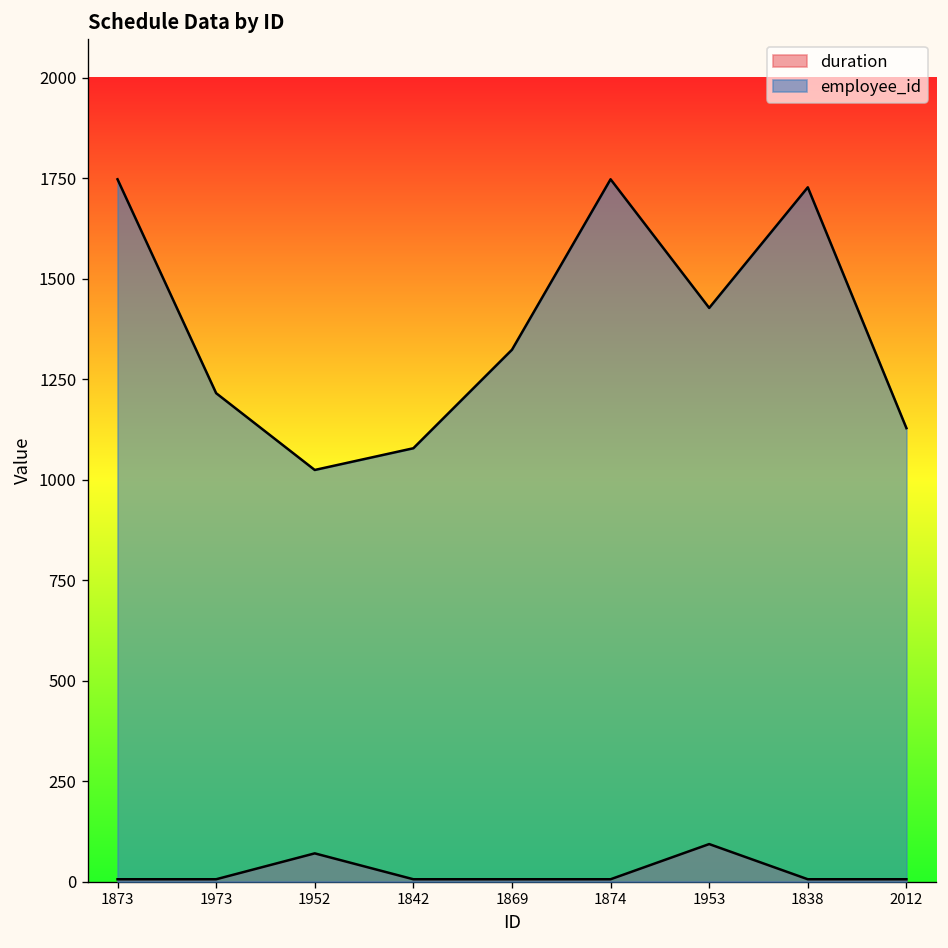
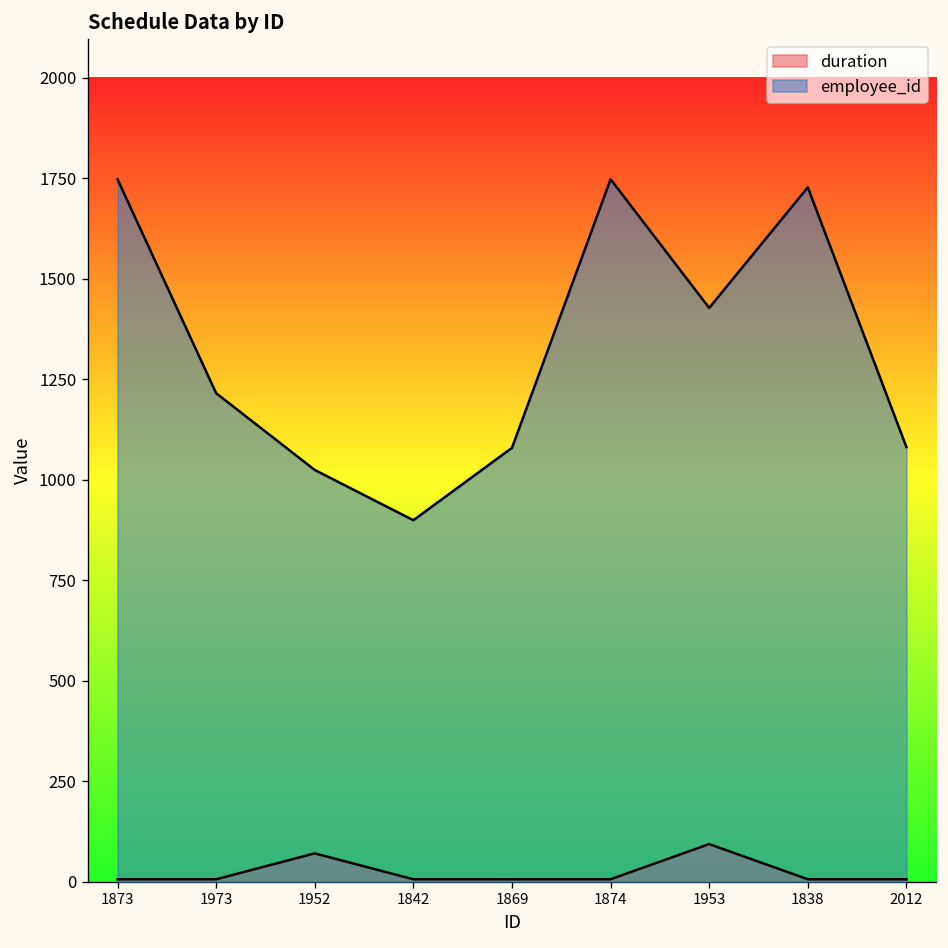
  {
    "duration": {
      "1873": 10,
      "1973": 10,
      "1952": 70,
      "1842": 10,
      "1869": 10,
      "1874": 10,
      "1953": 90,
      "1838": 10,
      "2012": 10
    },
    "employee_id": {
      "1873": 1750,
      "1973": 1220,
      "1952": 1020,
-     "1842": 1080,
-     "1869": 1320,
+     "1842": 900,
+     "1869": 1080,
      "1874": 1750,
      "1953": 1430,
      "1838": 1730,
-     "2012": 1130
+     "2012": 1080
    }
  }
